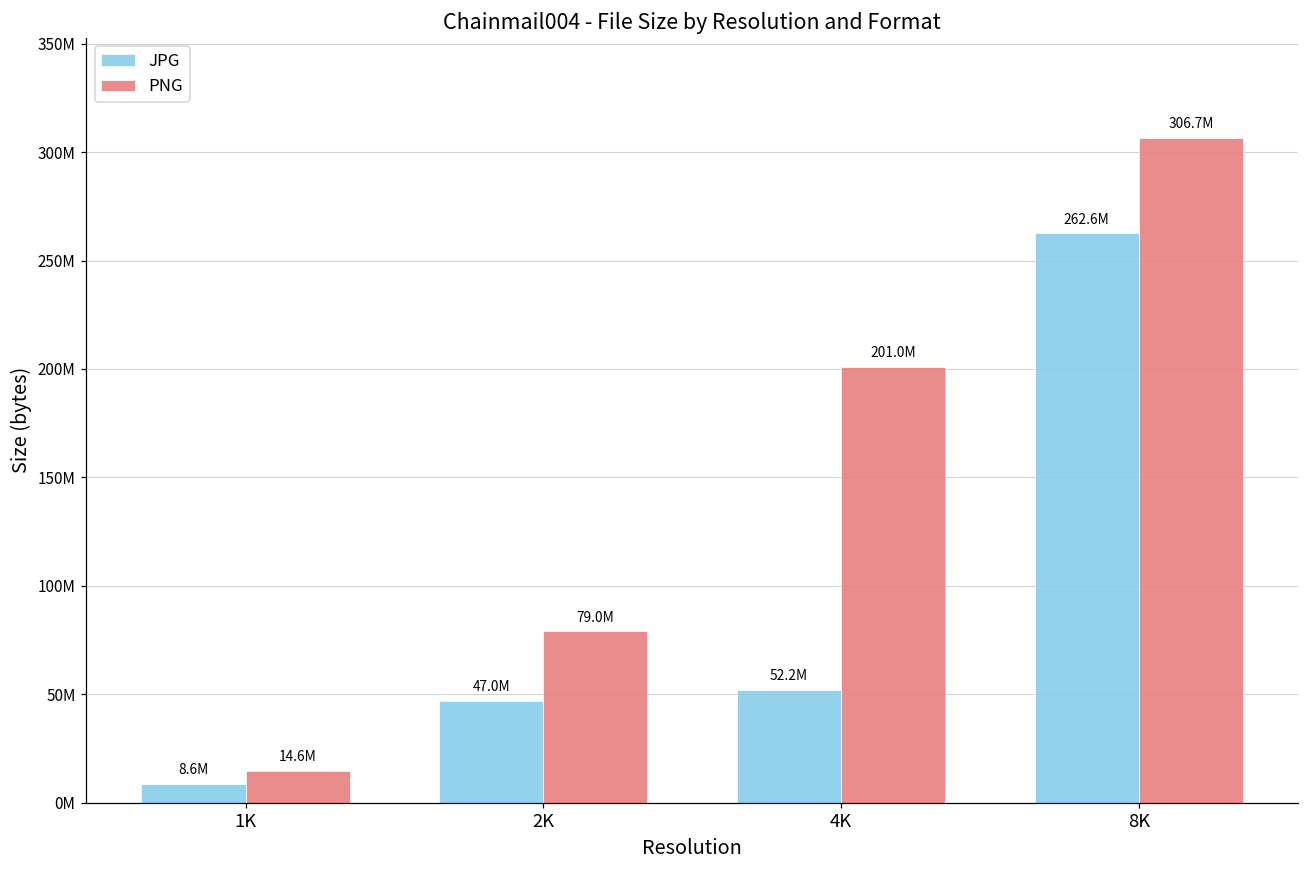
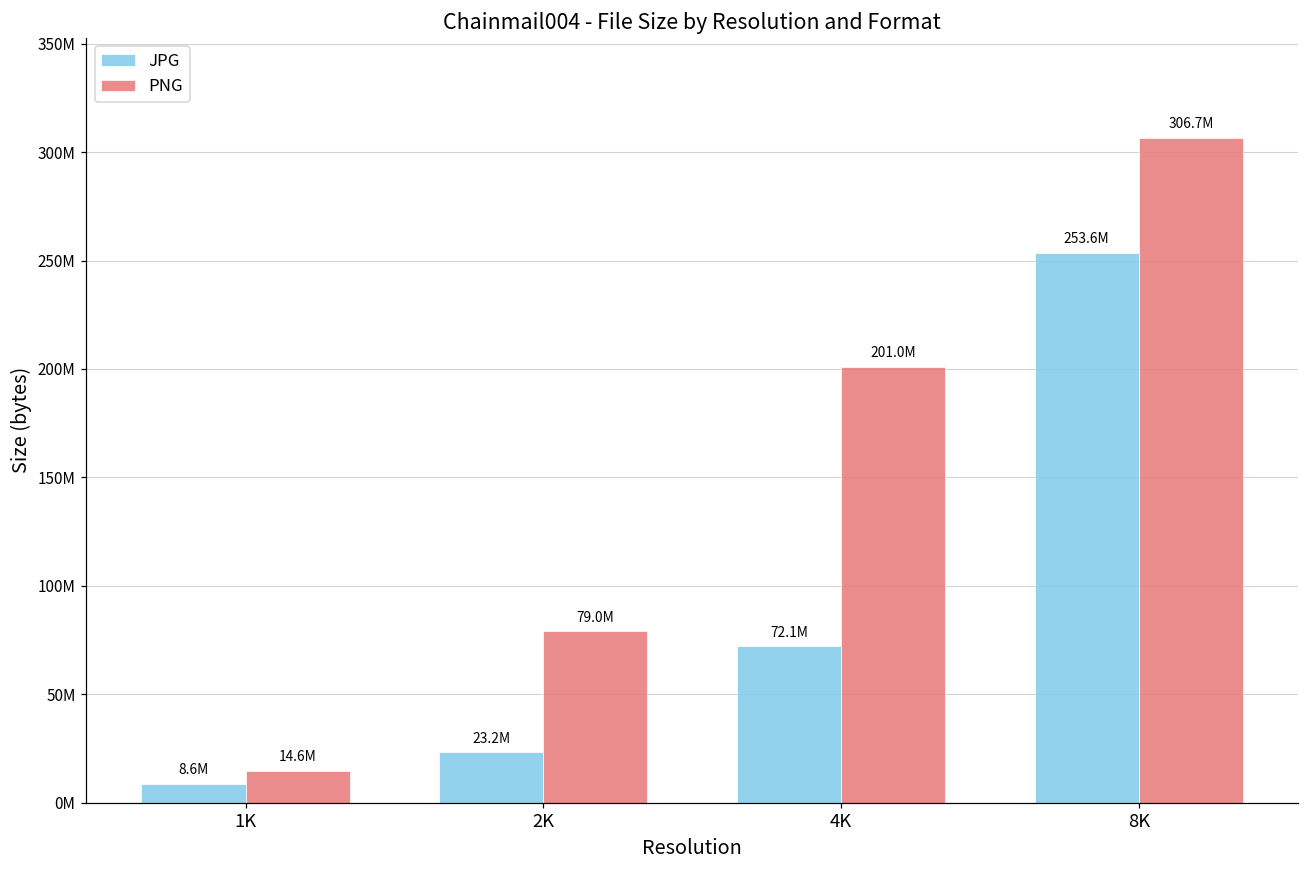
  {
    "JPG": {
      "1K": "8.6M",
-     "2K": "47.0M",
-     "4K": "52.2M",
-     "8K": "262.6M"
+     "2K": "23.2M",
+     "4K": "72.1M",
+     "8K": "253.6M"
    },
    "PNG": {
      "1K": "14.6M",
      "2K": "79.0M",
      "4K": "201.0M",
      "8K": "306.7M"
    }
  }
